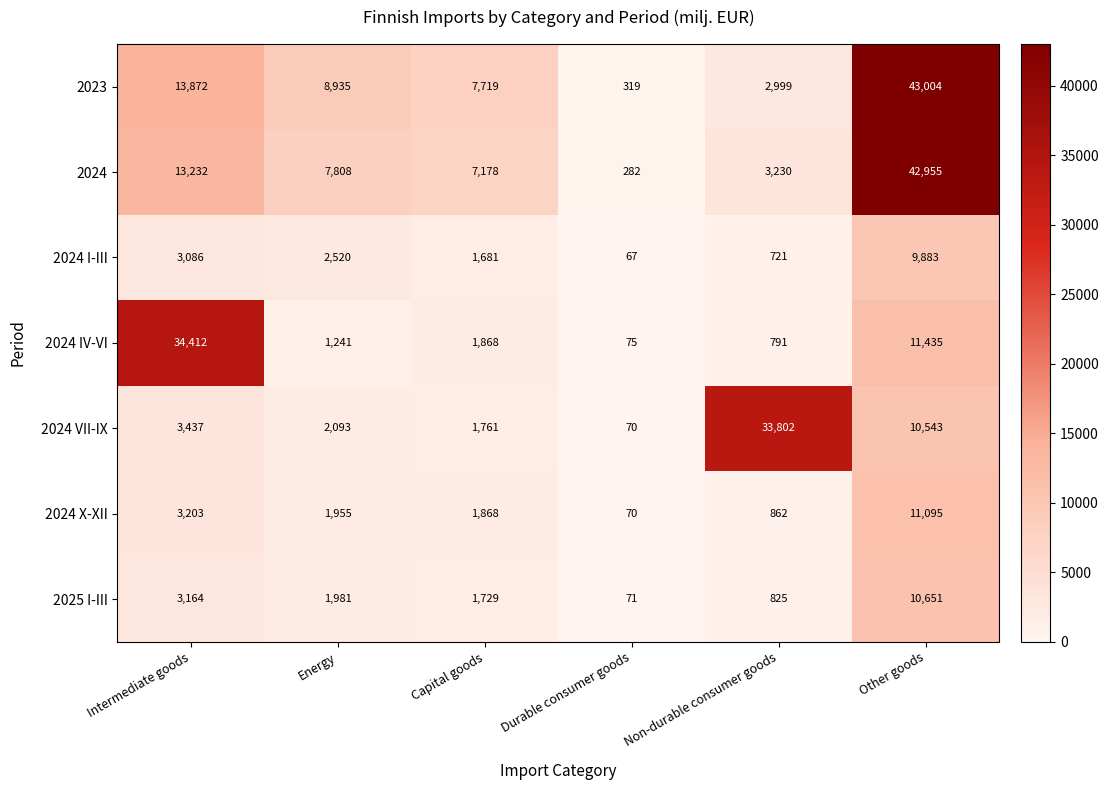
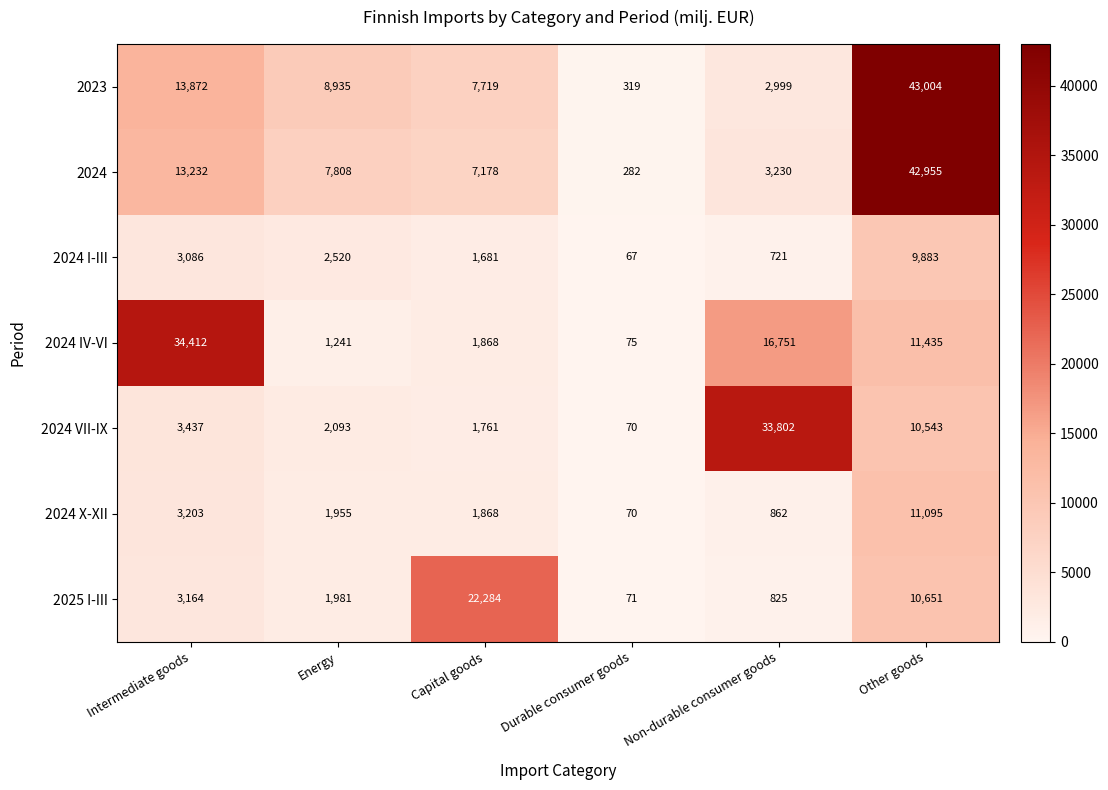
  {
    "2023": {
      "Intermediate goods": "13,872",
      "Energy": "8,935",
      "Capital goods": "7,719",
      "Durable consumer goods": "319",
      "Non-durable consumer goods": "2,999",
      "Other goods": "43,004"
    },
    "2024": {
      "Intermediate goods": "13,232",
      "Energy": "7,808",
      "Capital goods": "7,178",
      "Durable consumer goods": "282",
      "Non-durable consumer goods": "3,230",
      "Other goods": "42,955"
    },
    "2024 I-III": {
      "Intermediate goods": "3,086",
      "Energy": "2,520",
      "Capital goods": "1,681",
      "Durable consumer goods": "67",
      "Non-durable consumer goods": "721",
      "Other goods": "9,883"
    },
    "2024 IV-VI": {
      "Intermediate goods": "34,412",
      "Energy": "1,241",
      "Capital goods": "1,868",
      "Durable consumer goods": "75",
-     "Non-durable consumer goods": "791",
+     "Non-durable consumer goods": "16,751",
      "Other goods": "11,435"
    },
    "2024 VII-IX": {
      "Intermediate goods": "3,437",
      "Energy": "2,093",
      "Capital goods": "1,761",
      "Durable consumer goods": "70",
      "Non-durable consumer goods": "33,802",
      "Other goods": "10,543"
    },
    "2024 X-XII": {
      "Intermediate goods": "3,203",
      "Energy": "1,955",
      "Capital goods": "1,868",
      "Durable consumer goods": "70",
      "Non-durable consumer goods": "862",
      "Other goods": "11,095"
    },
    "2025 I-III": {
      "Intermediate goods": "3,164",
      "Energy": "1,981",
-     "Capital goods": "1,729",
+     "Capital goods": "22,284",
      "Durable consumer goods": "71",
      "Non-durable consumer goods": "825",
      "Other goods": "10,651"
    }
  }
